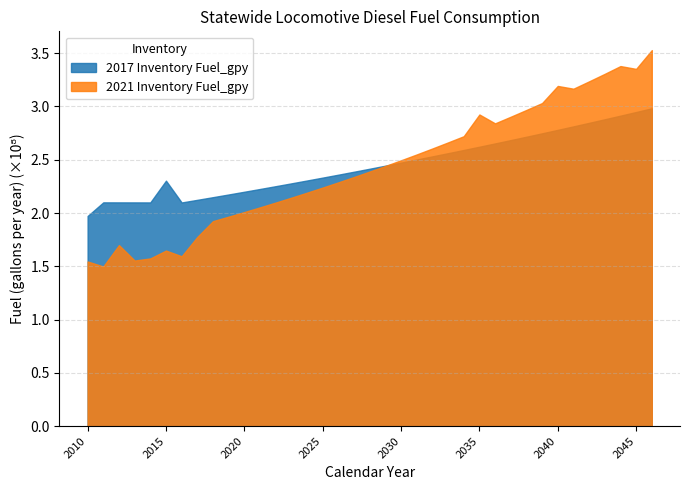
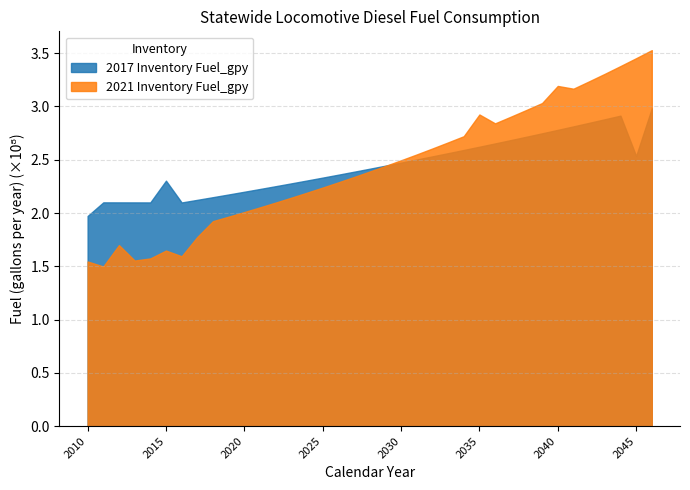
  {
    "2017 Inventory Fuel_gpy": {
      "2010": 1.97,
      "2015": 2.30,
      "2020": 2.20,
      "2025": 2.33,
      "2035": 2.62,
      "2040": 2.78,
-     "2045": 2.95
+     "2045": 2.53
    },
    "2021 Inventory Fuel_gpy": {
      "2010": 1.55,
      "2015": 1.65,
      "2020": 2.01,
      "2025": 2.24,
      "2035": 2.92,
      "2040": 3.19,
-     "2045": 3.35
+     "2045": 3.45
    }
  }
